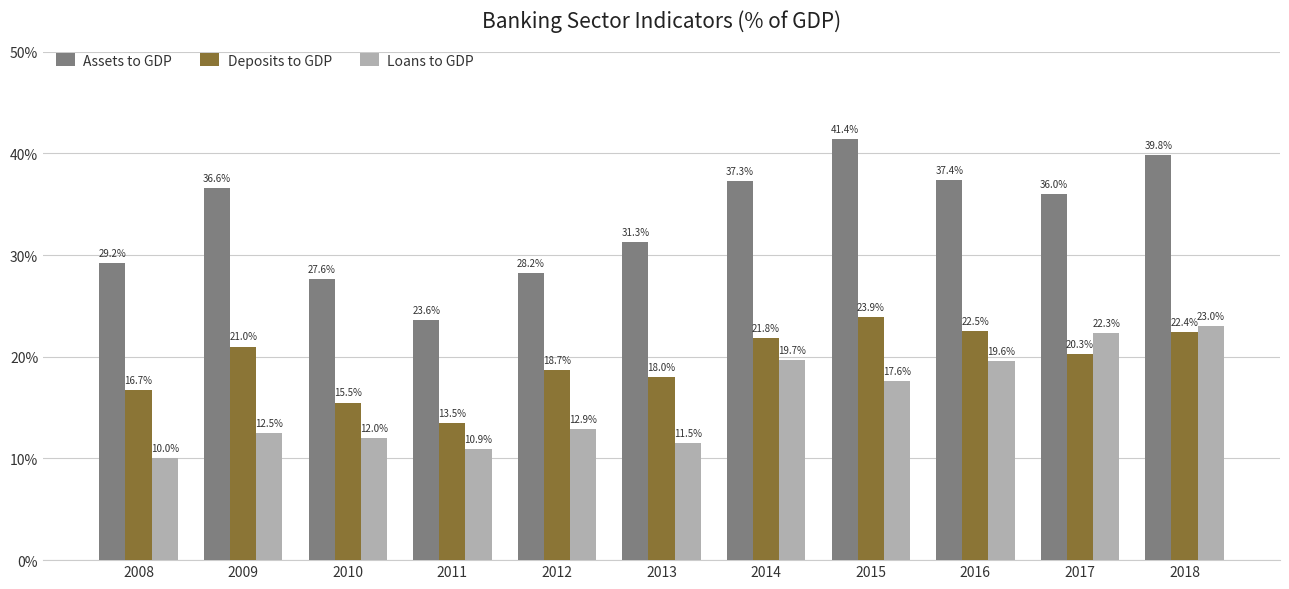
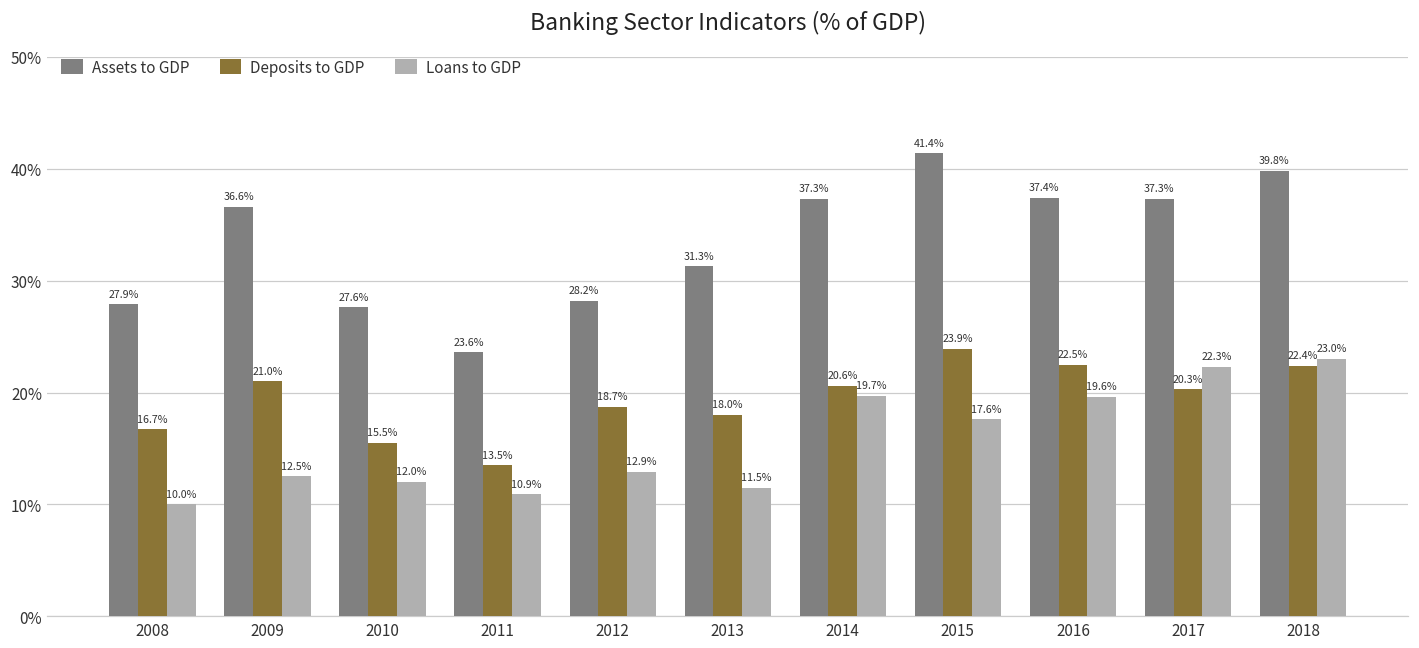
  {
    "Assets to GDP": {
-     "2008": "29.2%",
+     "2008": "27.9%",
      "2009": "36.6%",
      "2010": "27.6%",
      "2011": "23.6%",
      "2012": "28.2%",
      "2013": "31.3%",
      "2014": "37.3%",
      "2015": "41.4%",
      "2016": "37.4%",
-     "2017": "36.0%",
+     "2017": "37.3%",
      "2018": "39.8%"
    },
    "Deposits to GDP": {
      "2008": "16.7%",
      "2009": "21.0%",
      "2010": "15.5%",
      "2011": "13.5%",
      "2012": "18.7%",
      "2013": "18.0%",
-     "2014": "21.8%",
+     "2014": "20.6%",
      "2015": "23.9%",
      "2016": "22.5%",
      "2017": "20.3%",
      "2018": "22.4%"
    },
    "Loans to GDP": {
      "2008": "10.0%",
      "2009": "12.5%",
      "2010": "12.0%",
      "2011": "10.9%",
      "2012": "12.9%",
      "2013": "11.5%",
      "2014": "19.7%",
      "2015": "17.6%",
      "2016": "19.6%",
      "2017": "22.3%",
      "2018": "23.0%"
    }
  }
